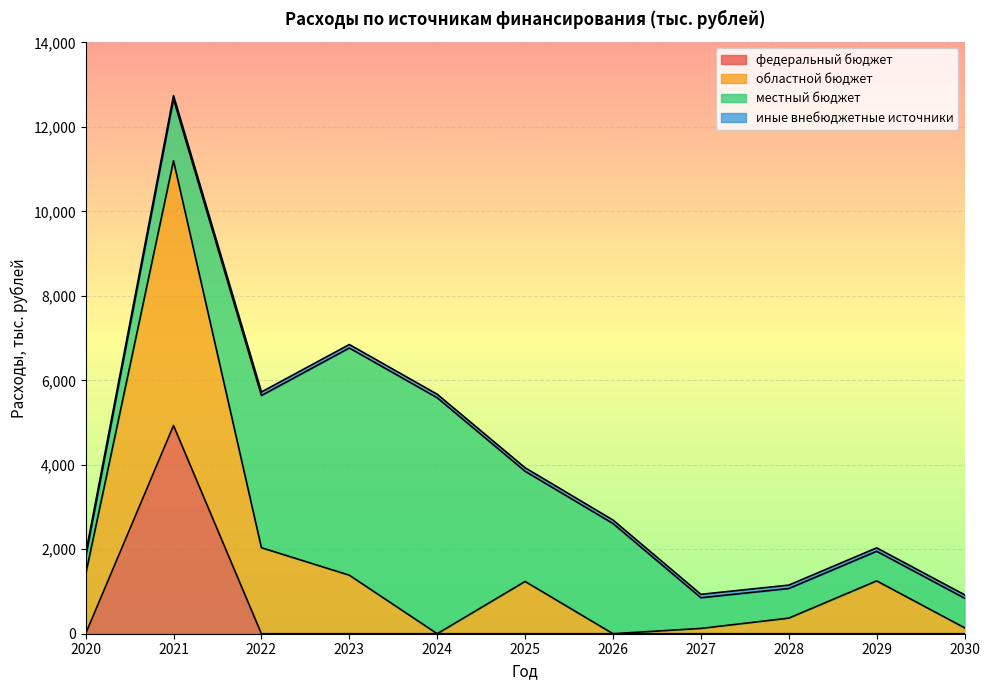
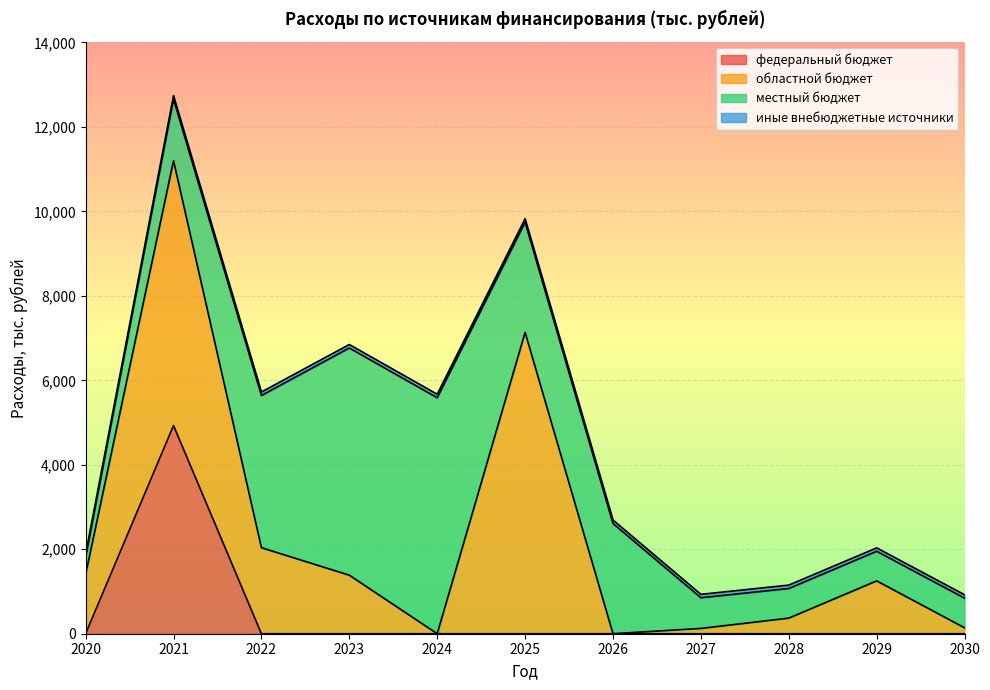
  {
    "федеральный бюджет": {
      "2020": "0",
      "2021": "4,900",
      "2022": "0",
      "2023": "0",
      "2025": "0",
      "2027": "0",
      "2028": "0",
      "2029": "0",
      "2030": "0"
    },
    "областной бюджет": {
      "2020": "1,400",
      "2021": "6,300",
      "2022": "2,000",
      "2023": "1,400",
-     "2025": "1,200",
+     "2025": "7,100",
      "2027": "100",
      "2028": "400",
      "2029": "1,300",
      "2030": "100"
    },
    "местный бюджет": {
      "2020": "400",
      "2021": "1,500",
      "2022": "3,600",
      "2023": "5,400",
      "2024": "5,600",
      "2025": "2,600",
      "2026": "2,600",
      "2027": "700",
      "2028": "700",
      "2029": "700",
      "2030": "700"
    },
    "иные внебюджетные источники": {
      "2020": "100",
      "2021": "100",
      "2022": "100",
      "2023": "100",
      "2024": "100",
      "2025": "100",
      "2026": "100",
      "2027": "100",
      "2028": "100",
      "2029": "100",
      "2030": "100"
    }
  }
